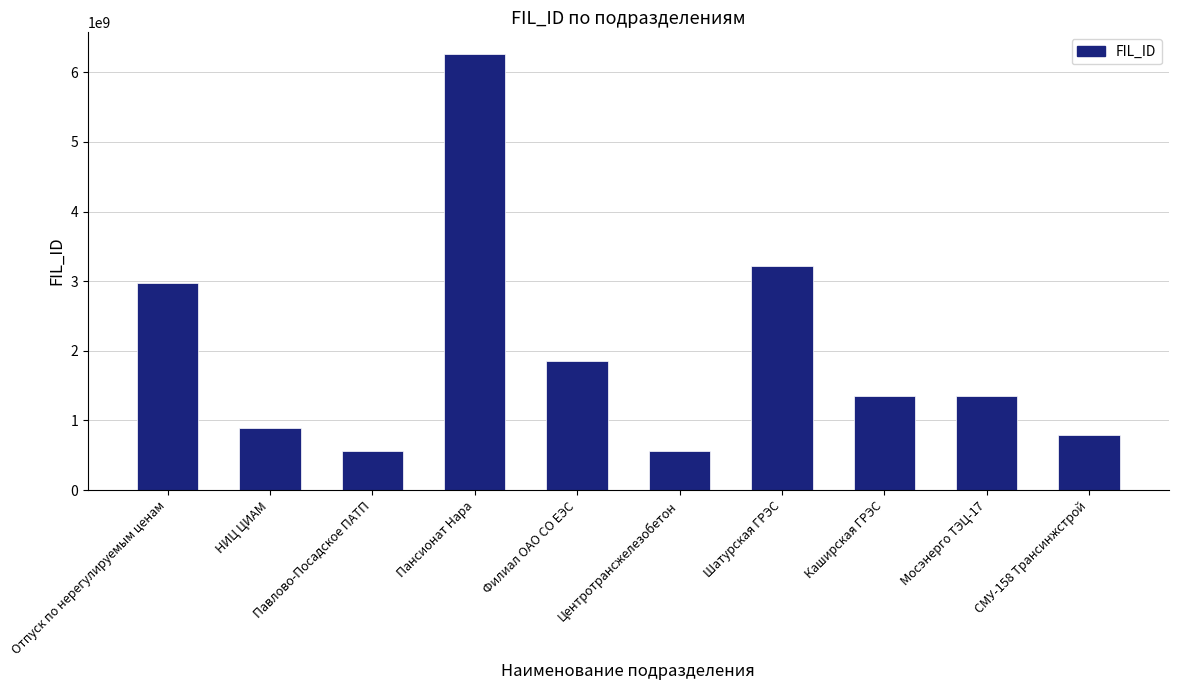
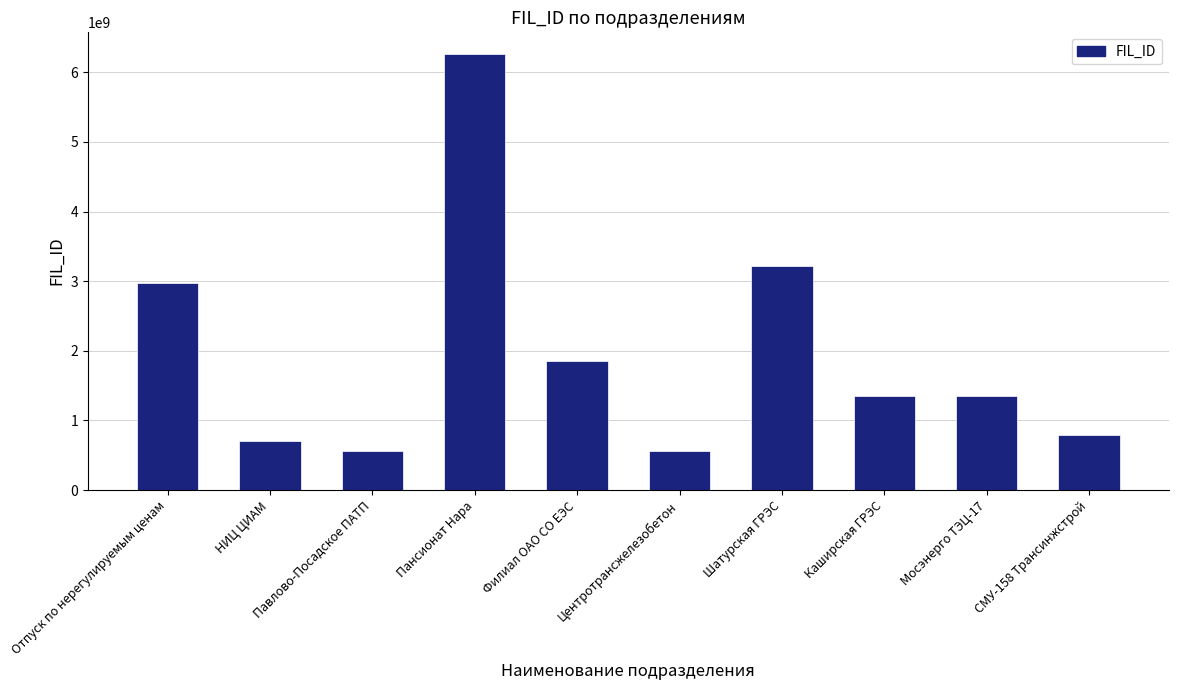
  {
    "Отпуск по нерегулируемым ценам": 3000000000,
-   "НИЦ ЦИАМ": 900000000,
+   "НИЦ ЦИАМ": 700000000,
    "Павлово-Посадское ПАТП": 600000000,
    "Пансионат Нара": 6300000000,
    "Филиал ОАО СО ЕЭС": 1900000000,
    "Центротрансжелезобетон": 600000000,
    "Шатурская ГРЭС": 3200000000,
    "Каширская ГРЭС": 1400000000,
    "Мосэнерго ТЭЦ-17": 1400000000,
    "СМУ-158 Трансинжстрой": 800000000
  }
